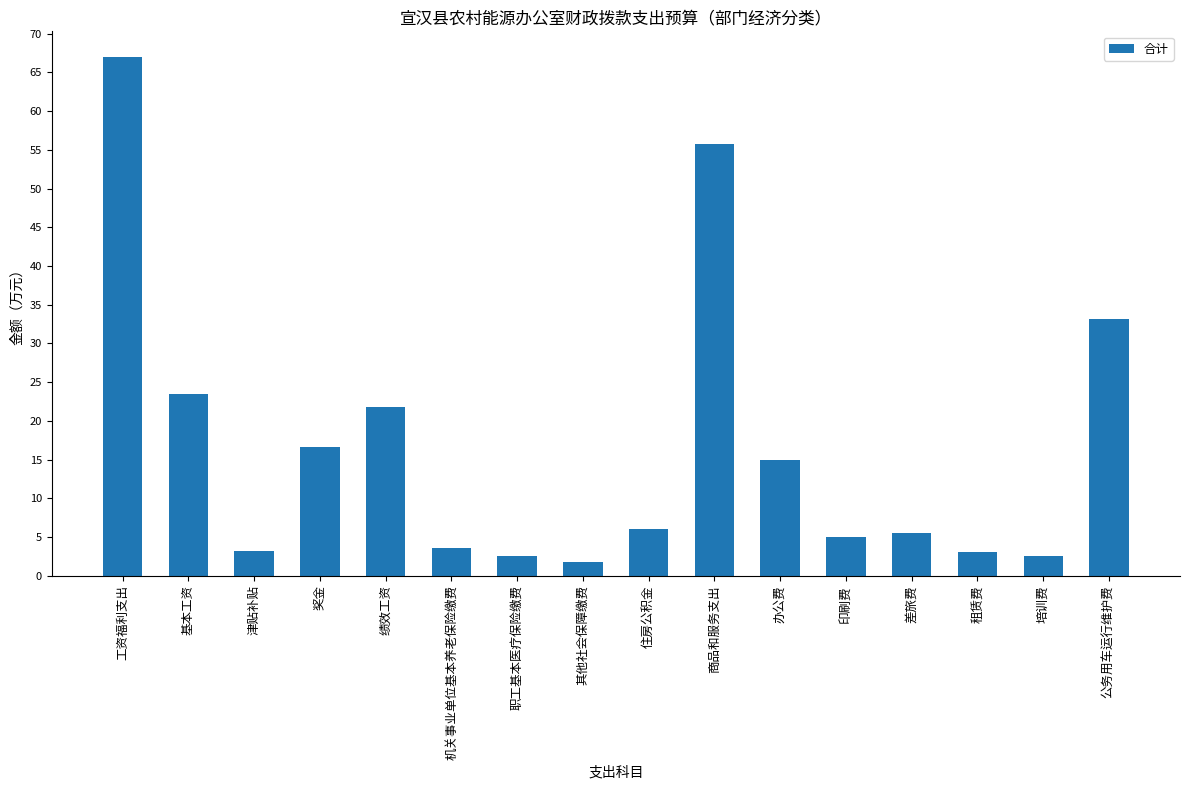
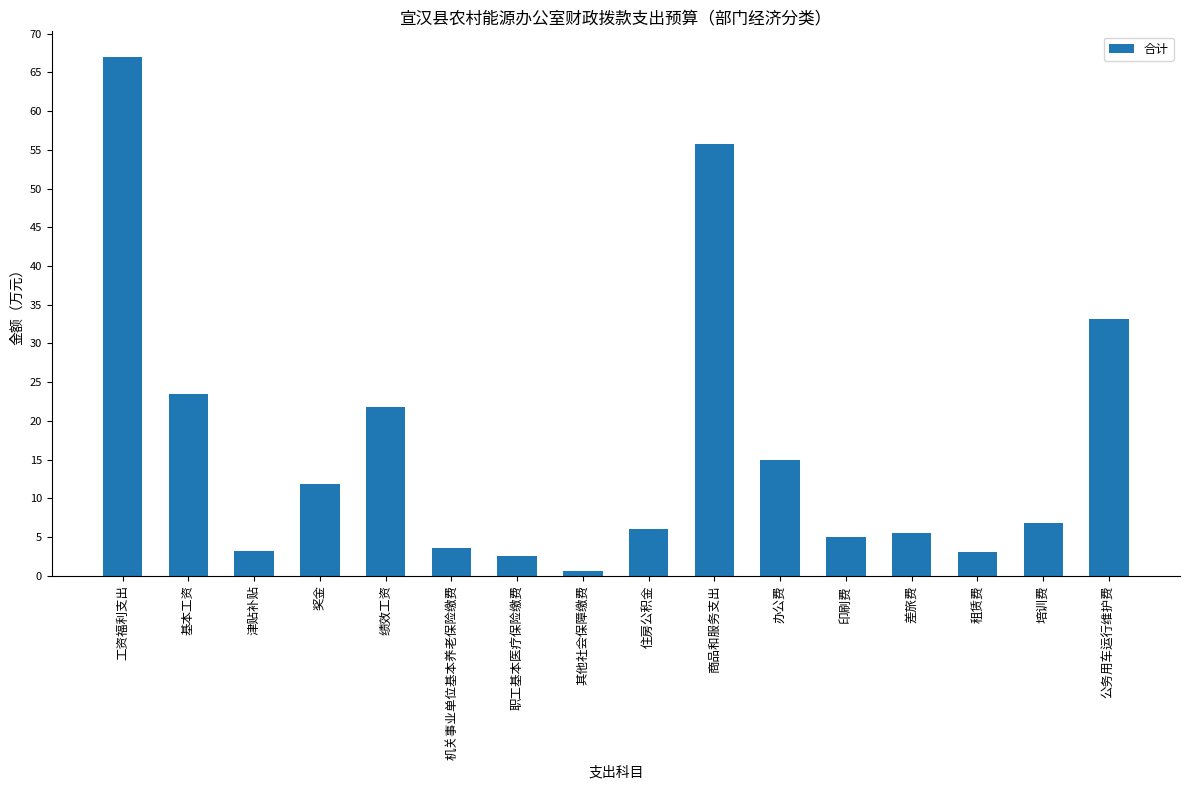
  {
    "工资福利支出": 67,
    "基本工资": 23,
    "津贴补贴": 3,
-   "奖金": 17,
+   "奖金": 12,
    "绩效工资": 22,
    "机关事业单位基本养老保险缴费": 4,
    "职工基本医疗保险缴费": 3,
-   "其他社会保障缴费": 2,
+   "其他社会保障缴费": 1,
    "住房公积金": 6,
    "商品和服务支出": 56,
    "办公费": 15,
    "印刷费": 5,
    "差旅费": 6,
    "租赁费": 3,
-   "培训费": 3,
+   "培训费": 7,
    "公务用车运行维护费": 33
  }
